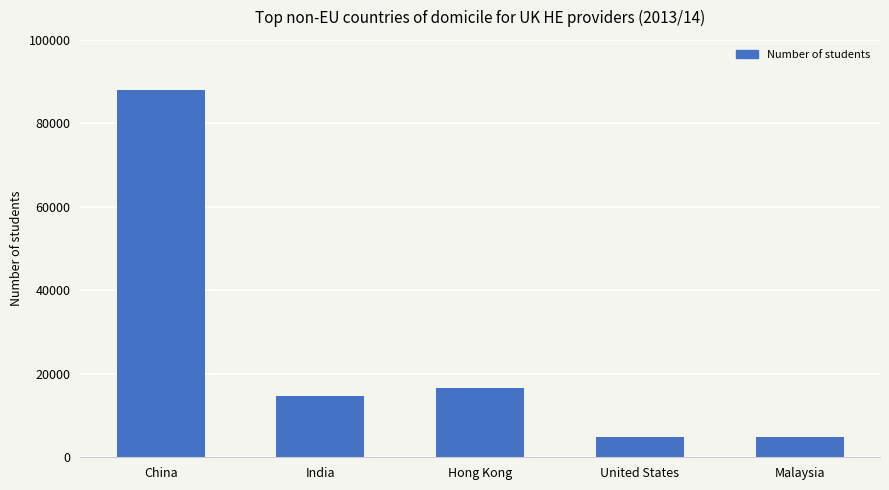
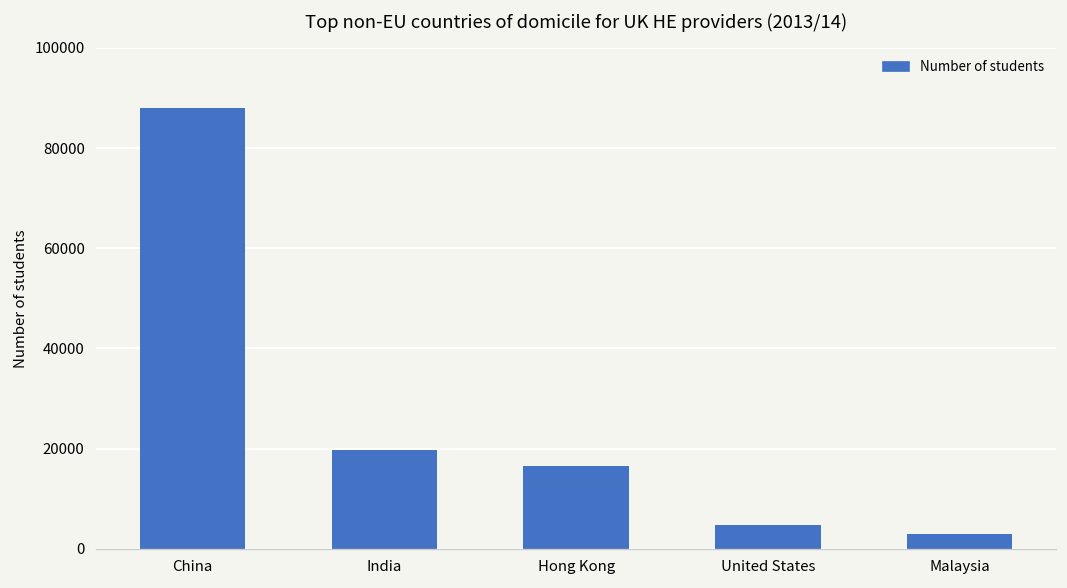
  {
    "China": 88000,
-   "India": 15000,
+   "India": 20000,
    "Hong Kong": 16000,
    "United States": 5000,
-   "Malaysia": 5000
+   "Malaysia": 3000
  }
